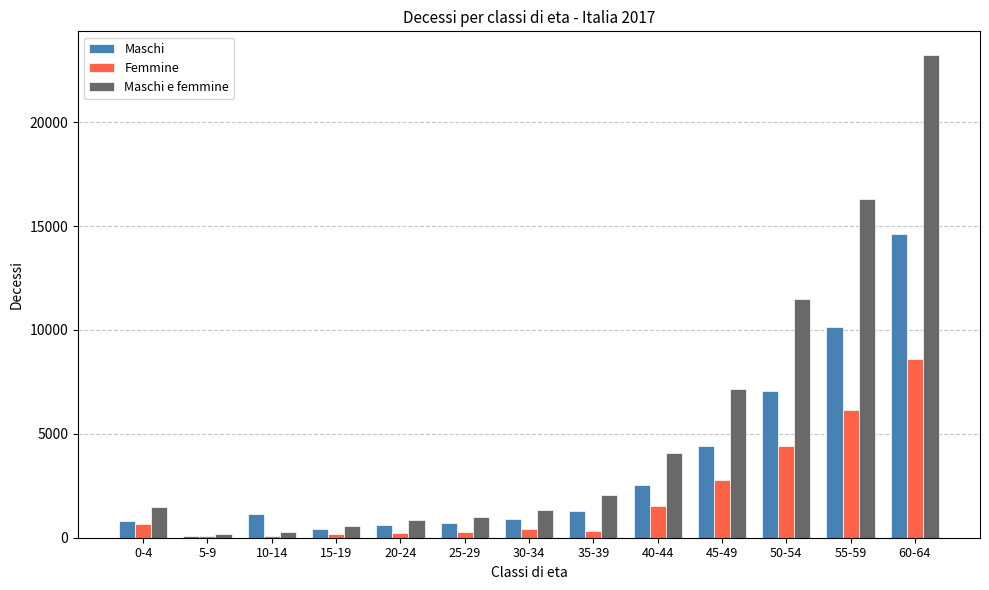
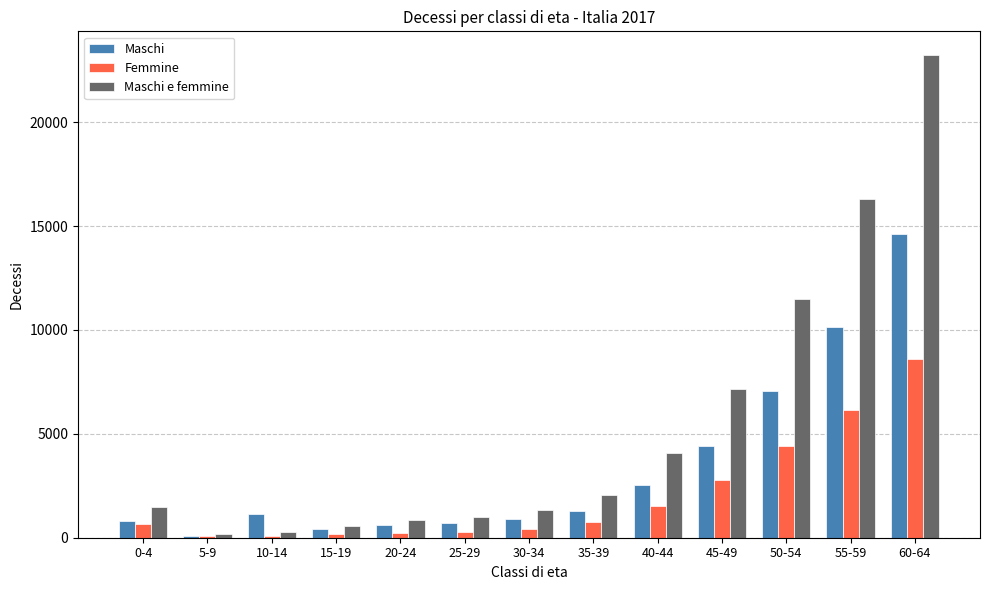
  {
    "Maschi": {
      "0-4": 800,
      "10-14": 1100,
      "15-19": 400,
      "20-24": 600,
      "25-29": 700,
      "30-34": 900,
      "35-39": 1300,
      "40-44": 2600,
      "45-49": 4400,
      "50-54": 7100,
      "55-59": 10100,
      "60-64": 14600
    },
    "Femmine": {
      "0-4": 700,
      "15-19": 200,
      "20-24": 200,
      "25-29": 300,
      "30-34": 400,
-     "35-39": 300,
+     "35-39": 800,
      "40-44": 1500,
      "45-49": 2800,
      "50-54": 4400,
      "55-59": 6200,
      "60-64": 8600
    },
    "Maschi e femmine": {
      "0-4": 1500,
      "5-9": 200,
      "10-14": 300,
      "15-19": 600,
      "20-24": 900,
      "25-29": 1000,
      "30-34": 1300,
      "35-39": 2100,
      "40-44": 4100,
      "45-49": 7200,
      "50-54": 11500,
      "55-59": 16300,
      "60-64": 23200
    }
  }
